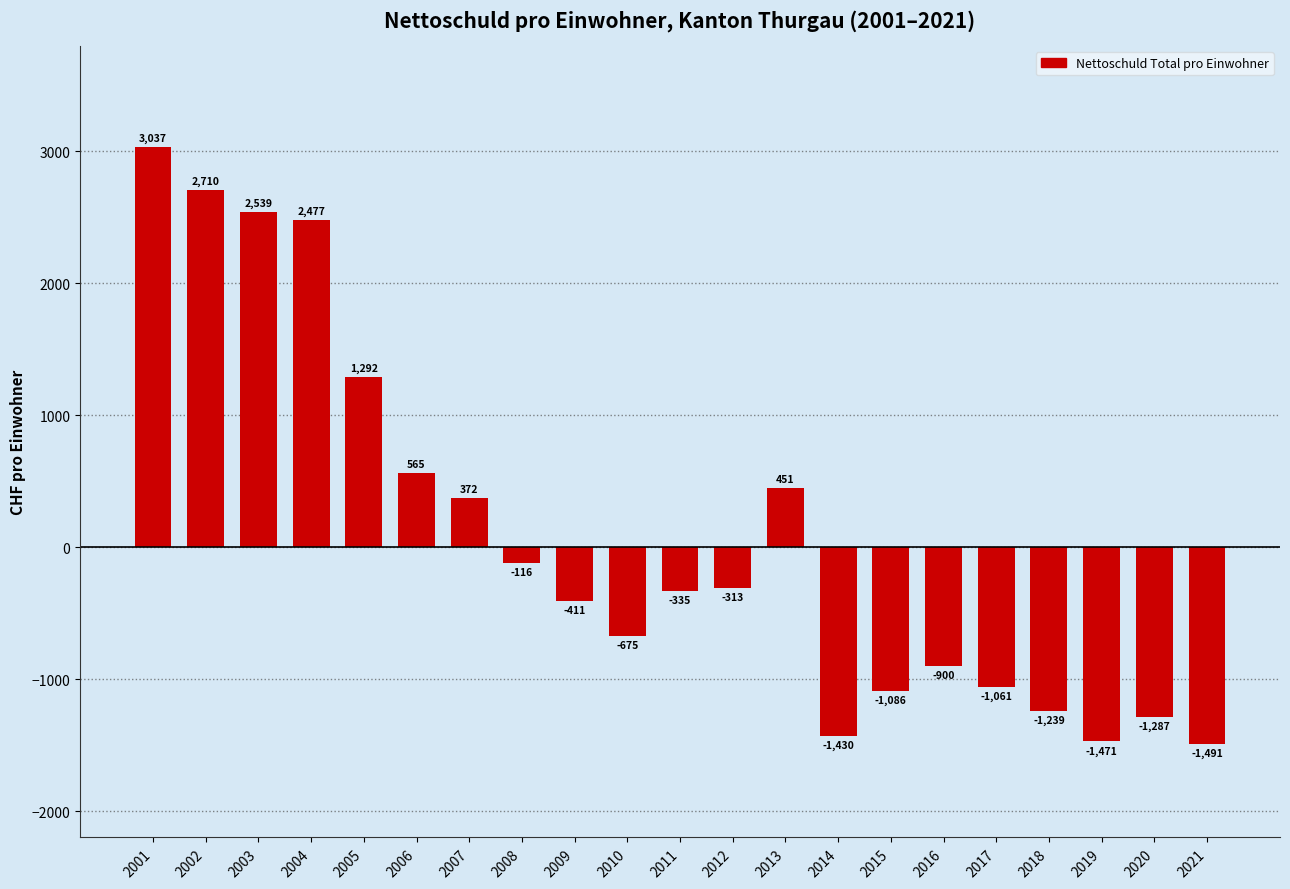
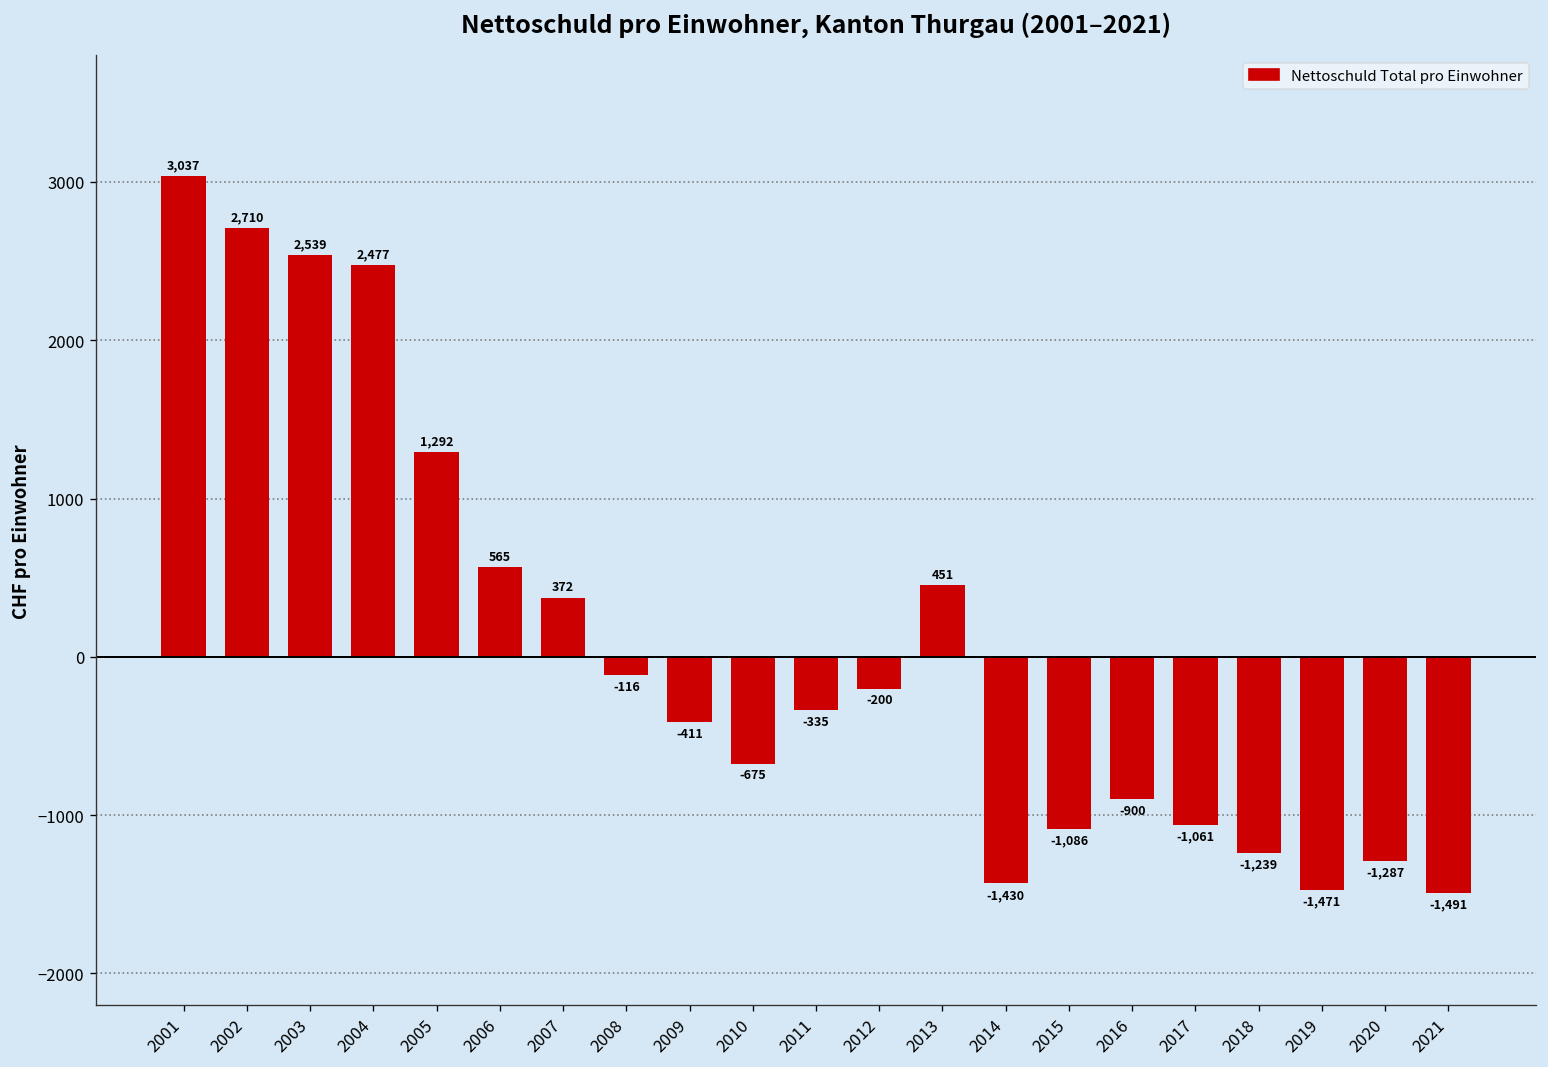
  {
    "2001": "3,037",
    "2002": "2,710",
    "2003": "2,539",
    "2004": "2,477",
    "2005": "1,292",
    "2006": "565",
    "2007": "372",
    "2008": "-116",
    "2009": "-411",
    "2010": "-675",
    "2011": "-335",
-   "2012": "-313",
+   "2012": "-200",
    "2013": "451",
    "2014": "-1,430",
    "2015": "-1,086",
    "2016": "-900",
    "2017": "-1,061",
    "2018": "-1,239",
    "2019": "-1,471",
    "2020": "-1,287",
    "2021": "-1,491"
  }
